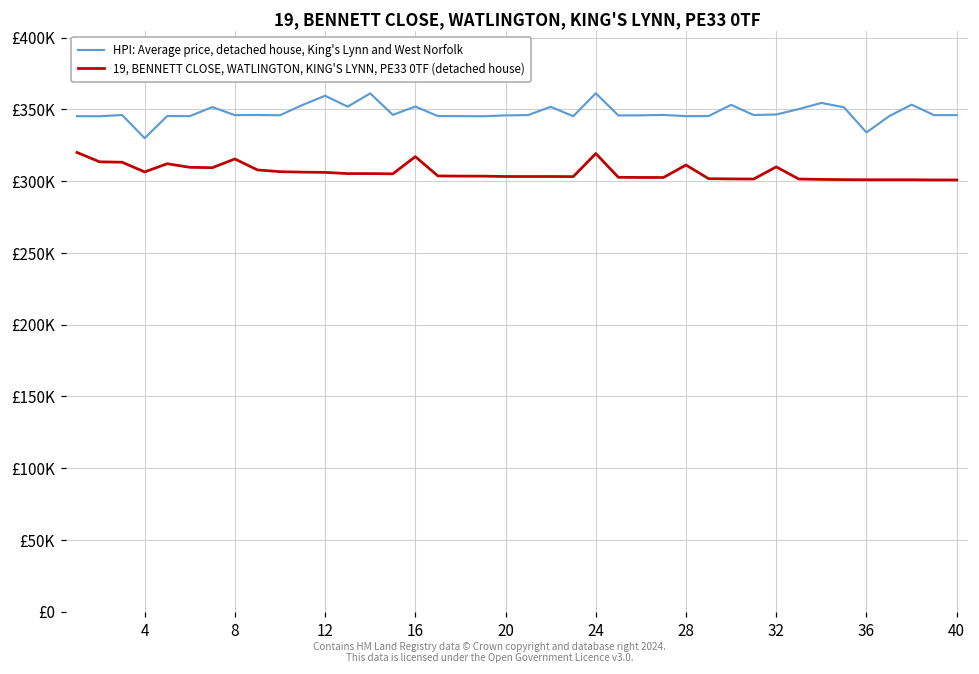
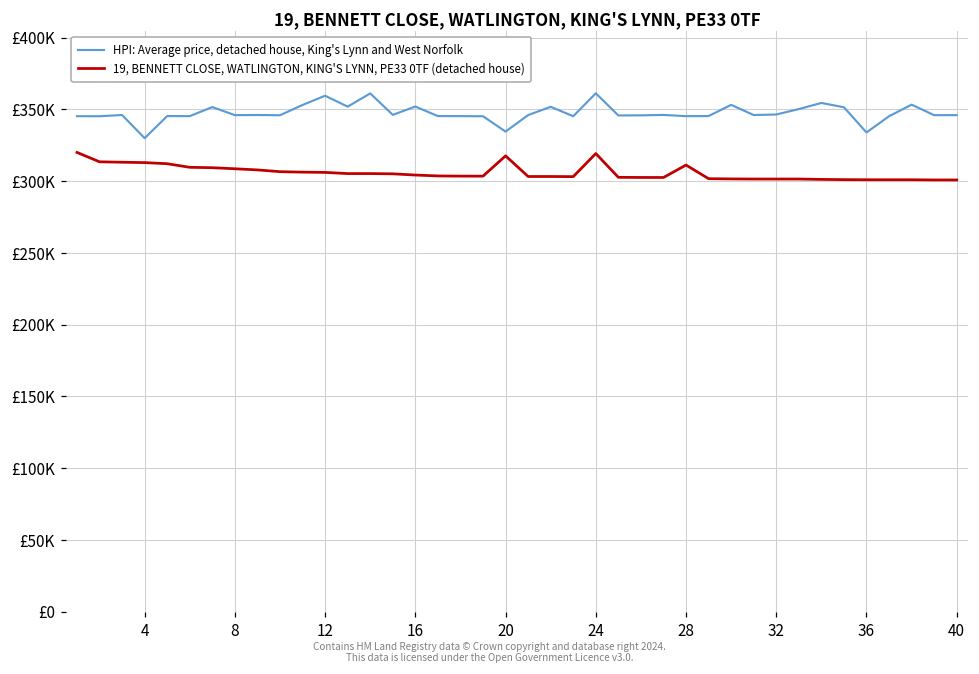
  {
    "HPI: Average price, detached house, King's Lynn and West Norfolk": {
      "4": "£330000",
      "8": "£346000",
      "12": "£360000",
      "16": "£352000",
-     "20": "£346000",
+     "20": "£335000",
      "24": "£361000",
      "28": "£345000",
      "32": "£346000",
      "36": "£334000",
      "40": "£346000"
    },
    "19, BENNETT CLOSE, WATLINGTON, KING'S LYNN, PE33 0TF (detached house)": {
-     "4": "£306000",
-     "8": "£315000",
+     "4": "£313000",
+     "8": "£309000",
      "12": "£306000",
-     "16": "£317000",
-     "20": "£303000",
+     "16": "£304000",
+     "20": "£318000",
      "24": "£319000",
      "28": "£311000",
-     "32": "£310000",
+     "32": "£301000",
      "36": "£301000",
      "40": "£301000"
    }
  }
